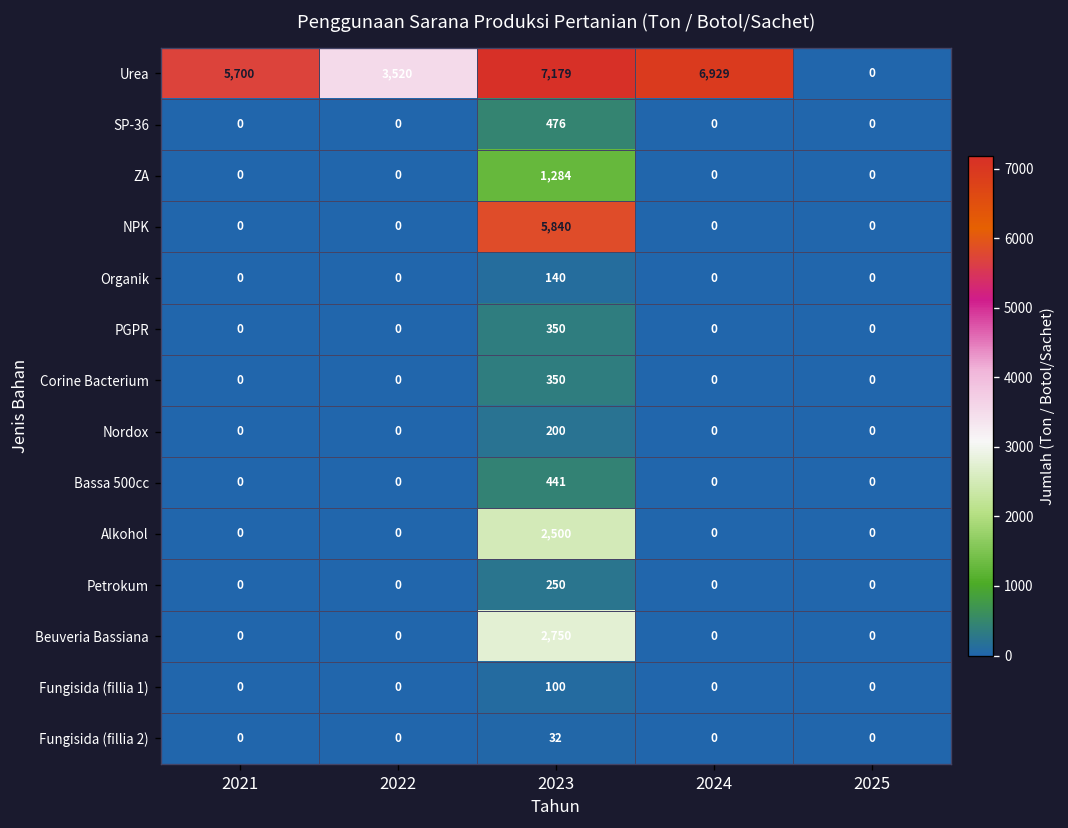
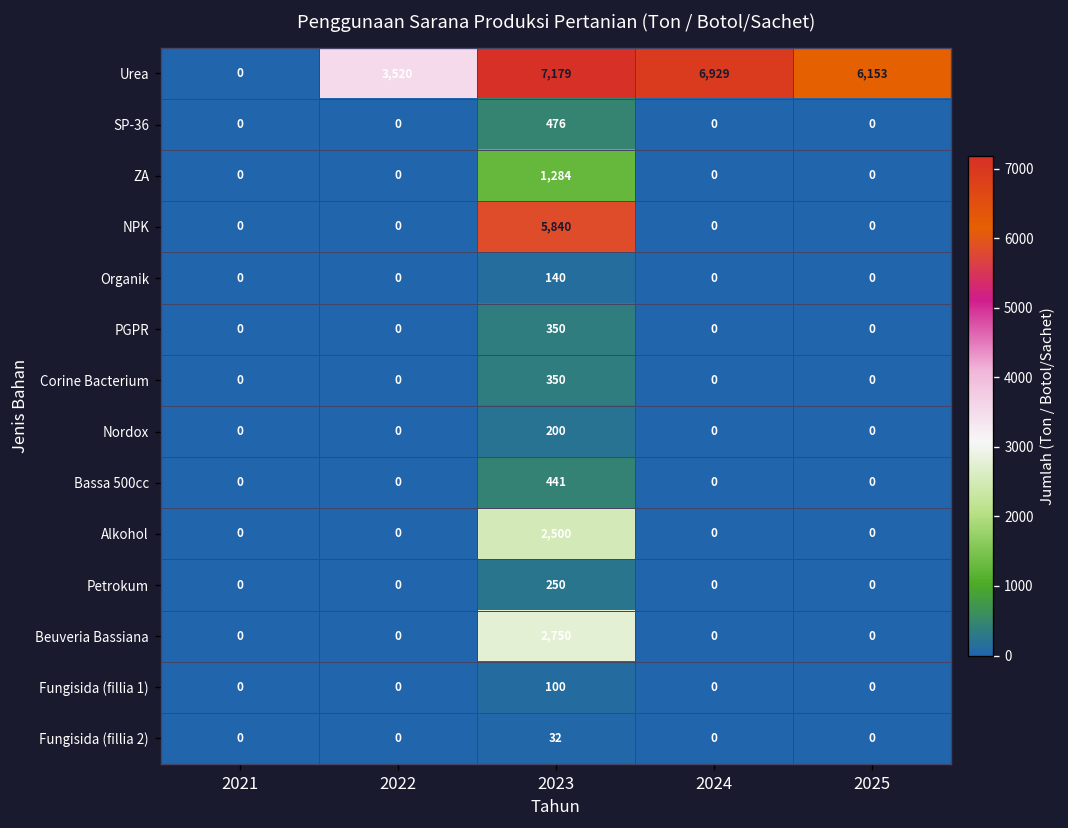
  {
    "Urea": {
-     "2021": "5,700",
+     "2021": "0",
      "2023": "7,179",
      "2024": "6,929",
-     "2025": "0"
+     "2025": "6,153"
    },
    "SP-36": {
      "2021": "0",
      "2022": "0",
      "2023": "476",
      "2024": "0",
      "2025": "0"
    },
    "ZA": {
      "2021": "0",
      "2022": "0",
      "2023": "1,284",
      "2024": "0",
      "2025": "0"
    },
    "NPK": {
      "2021": "0",
      "2022": "0",
      "2023": "5,840",
      "2024": "0",
      "2025": "0"
    },
    "Organik": {
      "2021": "0",
      "2022": "0",
      "2023": "140",
      "2024": "0",
      "2025": "0"
    },
    "PGPR": {
      "2021": "0",
      "2022": "0",
      "2023": "350",
      "2024": "0",
      "2025": "0"
    },
    "Corine Bacterium": {
      "2021": "0",
      "2022": "0",
      "2023": "350",
      "2024": "0",
      "2025": "0"
    },
    "Nordox": {
      "2021": "0",
      "2022": "0",
      "2023": "200",
      "2024": "0",
      "2025": "0"
    },
    "Bassa 500cc": {
      "2021": "0",
      "2022": "0",
      "2023": "441",
      "2024": "0",
      "2025": "0"
    },
    "Alkohol": {
      "2021": "0",
      "2022": "0",
      "2023": "2,500",
      "2024": "0",
      "2025": "0"
    },
    "Petrokum": {
      "2021": "0",
      "2022": "0",
      "2023": "250",
      "2024": "0",
      "2025": "0"
    },
    "Beuveria Bassiana": {
      "2021": "0",
      "2022": "0",
      "2024": "0",
      "2025": "0"
    },
    "Fungisida (fillia 1)": {
      "2021": "0",
      "2022": "0",
      "2023": "100",
      "2024": "0",
      "2025": "0"
    },
    "Fungisida (fillia 2)": {
      "2021": "0",
      "2022": "0",
      "2023": "32",
      "2024": "0",
      "2025": "0"
    }
  }
